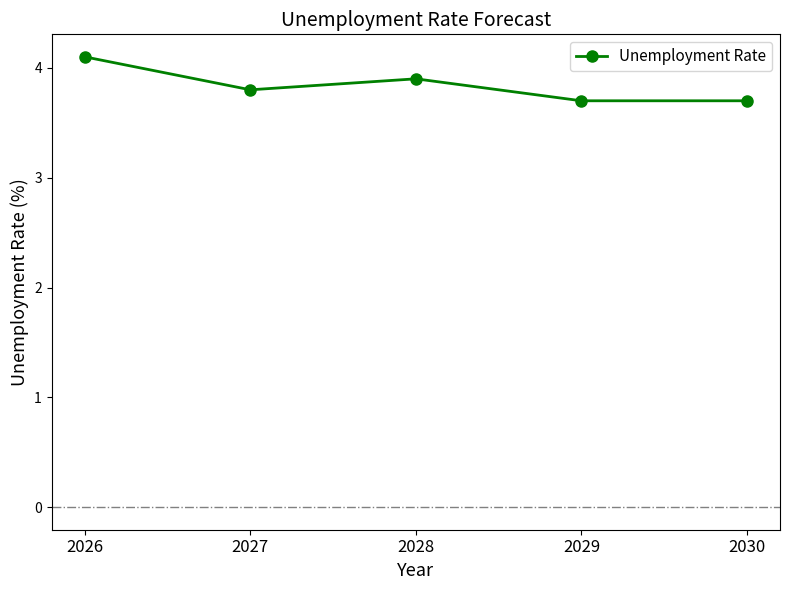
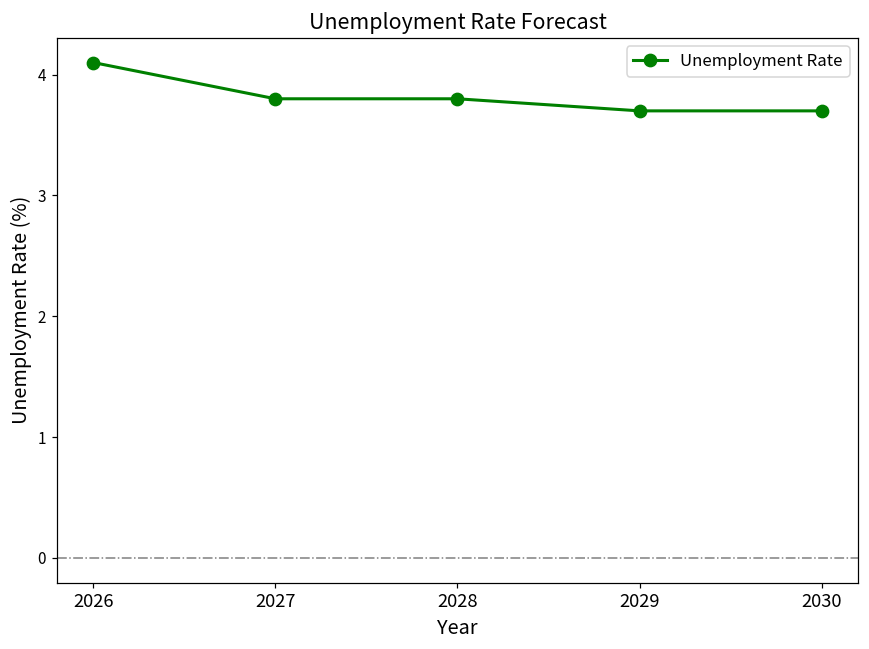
  {
    "2026": 4.1,
    "2027": 3.8,
-   "2028": 3.9,
+   "2028": 3.8,
    "2029": 3.7,
    "2030": 3.7
  }
